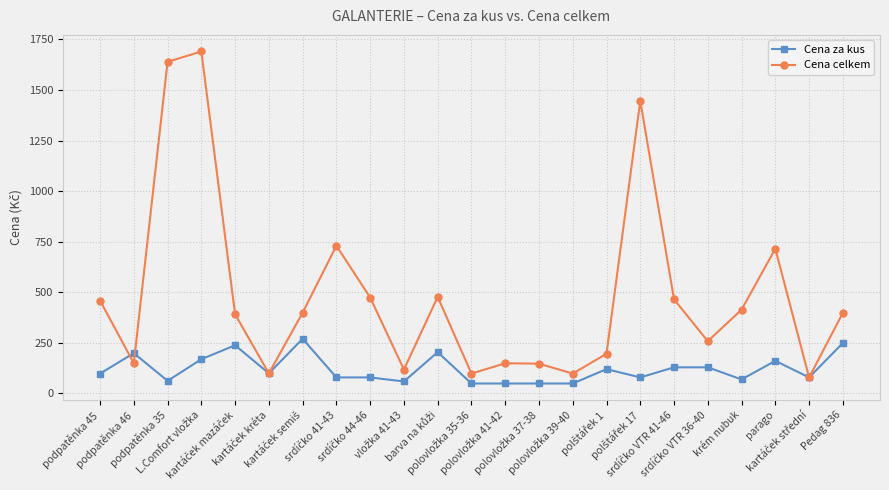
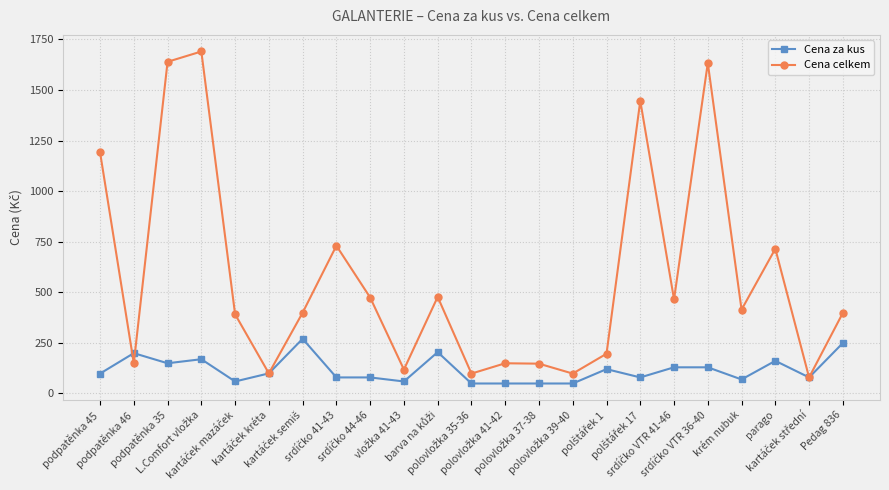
  {
    "Cena za kus": {
      "podpatěnka 45": 100,
      "podpatěnka 46": 200,
-     "podpatěnka 35": 60,
+     "podpatěnka 35": 150,
      "L.Comfort vložka": 170,
-     "kartáček mazáček": 240,
+     "kartáček mazáček": 60,
      "kartáček semiš": 270,
      "srdíčko 41-43": 80,
      "srdíčko 44-46": 80,
      "vložka 41-43": 60,
      "barva na kůži": 200,
      "polovložka 35-36": 50,
      "polovložka 41-42": 50,
      "polovložka 37-38": 50,
      "polovložka 39-40": 50,
      "polštářek 1": 120,
      "polštářek 17": 80,
      "srdíčko VTR 41-46": 130,
      "srdíčko VTR 36-40": 130,
      "krém nubuk": 70,
      "parago": 160,
      "Pedag 836": 250
    },
    "Cena celkem": {
-     "podpatěnka 45": 460,
+     "podpatěnka 45": 1190,
      "podpatěnka 46": 150,
      "podpatěnka 35": 1640,
      "L.Comfort vložka": 1690,
      "kartáček mazáček": 390,
      "kartáček semiš": 400,
      "srdíčko 41-43": 730,
      "srdíčko 44-46": 470,
      "vložka 41-43": 120,
      "barva na kůži": 480,
      "polovložka 35-36": 100,
      "polovložka 41-42": 150,
      "polovložka 37-38": 150,
      "polovložka 39-40": 100,
      "polštářek 1": 200,
      "polštářek 17": 1450,
      "srdíčko VTR 41-46": 470,
-     "srdíčko VTR 36-40": 260,
+     "srdíčko VTR 36-40": 1630,
      "krém nubuk": 410,
      "parago": 720,
      "Pedag 836": 400
    }
  }
